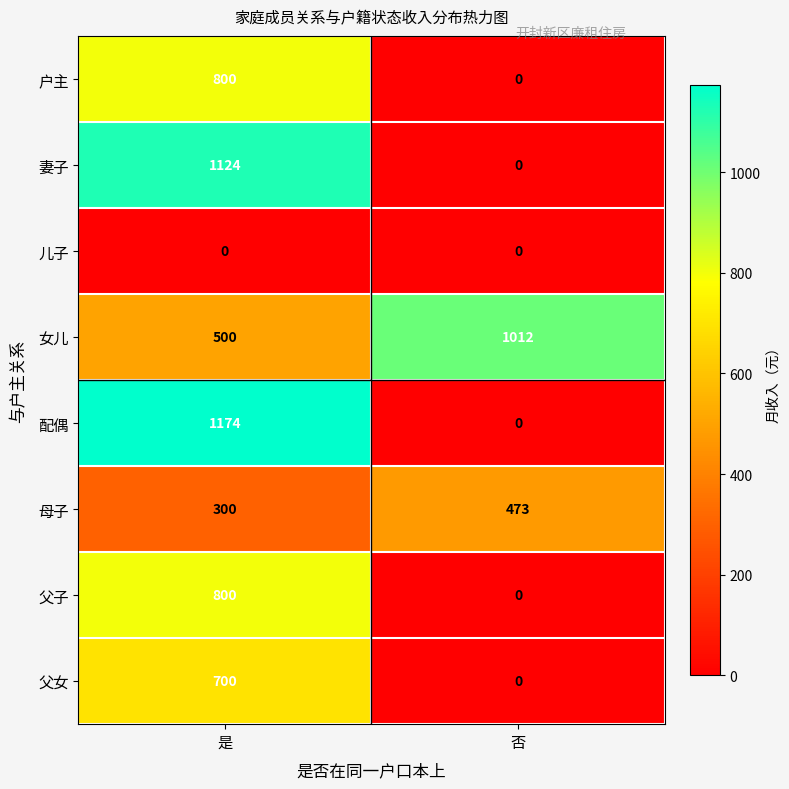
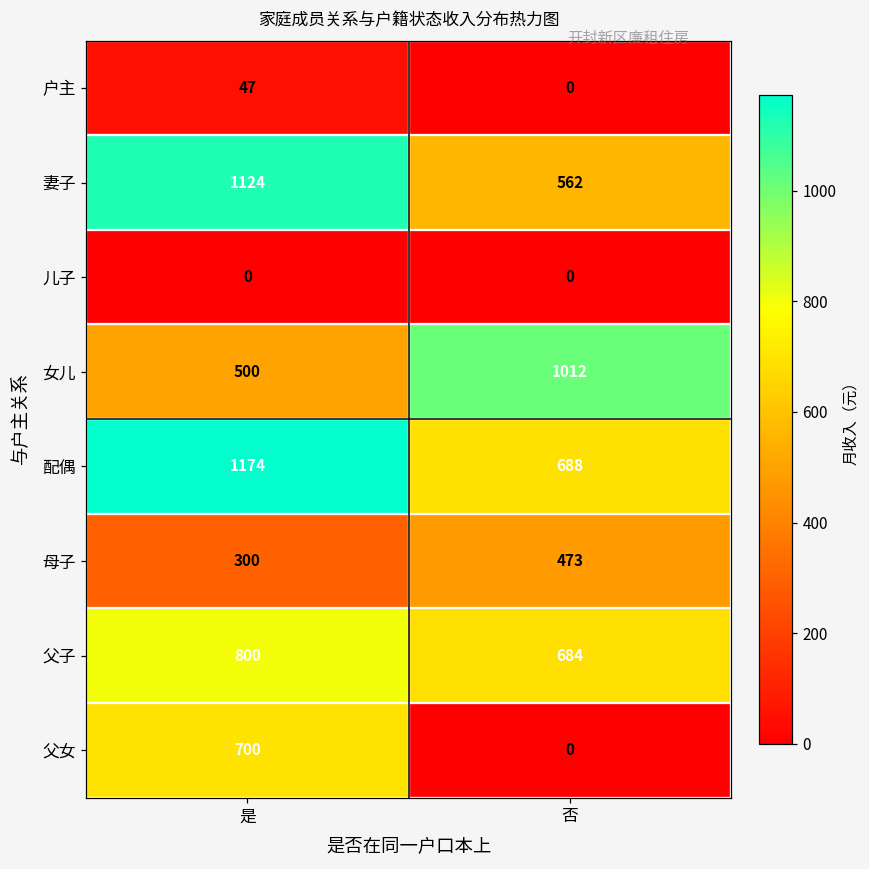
  {
    "户主": {
-     "是": 800,
+     "是": 47,
      "否": 0
    },
    "妻子": {
      "是": 1124,
-     "否": 0
+     "否": 562
    },
    "儿子": {
      "是": 0,
      "否": 0
    },
    "女儿": {
      "是": 500,
      "否": 1012
    },
    "配偶": {
      "是": 1174,
-     "否": 0
+     "否": 688
    },
    "母子": {
      "是": 300,
      "否": 473
    },
    "父子": {
      "是": 800,
-     "否": 0
+     "否": 684
    },
    "父女": {
      "是": 700,
      "否": 0
    }
  }
